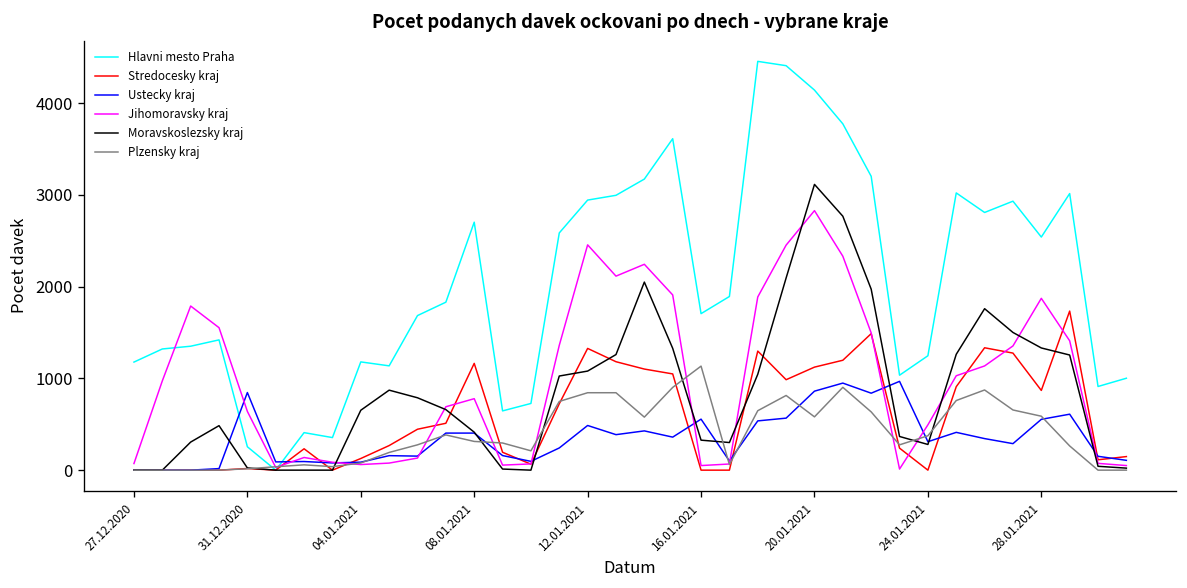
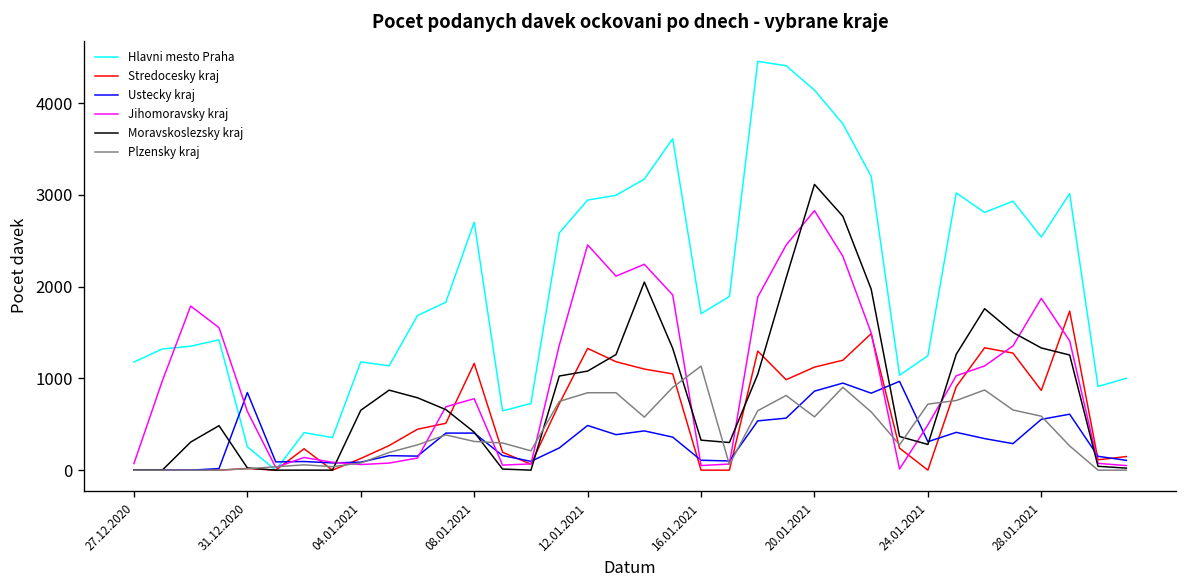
  {
    "Hlavni mesto Praha": {
      "27.12.2020": 1200,
      "31.12.2020": 300,
      "04.01.2021": 1200,
      "08.01.2021": 2700,
      "12.01.2021": 2900,
      "16.01.2021": 1700,
      "20.01.2021": 4100,
      "24.01.2021": 1200,
      "28.01.2021": 2500
    },
    "Stredocesky kraj": {
      "04.01.2021": 100,
      "08.01.2021": 1200,
      "12.01.2021": 1300,
      "16.01.2021": 0,
      "20.01.2021": 1100,
      "24.01.2021": 0,
      "28.01.2021": 900
    },
    "Ustecky kraj": {
      "31.12.2020": 800,
      "12.01.2021": 500,
-     "16.01.2021": 600,
+     "16.01.2021": 100,
      "20.01.2021": 900,
      "28.01.2021": 600
    },
    "Jihomoravsky kraj": {
      "27.12.2020": 100,
      "31.12.2020": 600,
      "08.01.2021": 800,
      "12.01.2021": 2500,
      "16.01.2021": 100,
      "20.01.2021": 2800,
      "24.01.2021": 500,
      "28.01.2021": 1900
    },
    "Moravskoslezsky kraj": {
      "04.01.2021": 700,
      "12.01.2021": 1100,
      "16.01.2021": 300,
      "20.01.2021": 3100,
      "28.01.2021": 1300
    },
    "Plzensky kraj": {
      "08.01.2021": 300,
      "12.01.2021": 800,
      "16.01.2021": 1100,
      "20.01.2021": 600,
-     "24.01.2021": 400,
+     "24.01.2021": 700,
      "28.01.2021": 600
    }
  }
